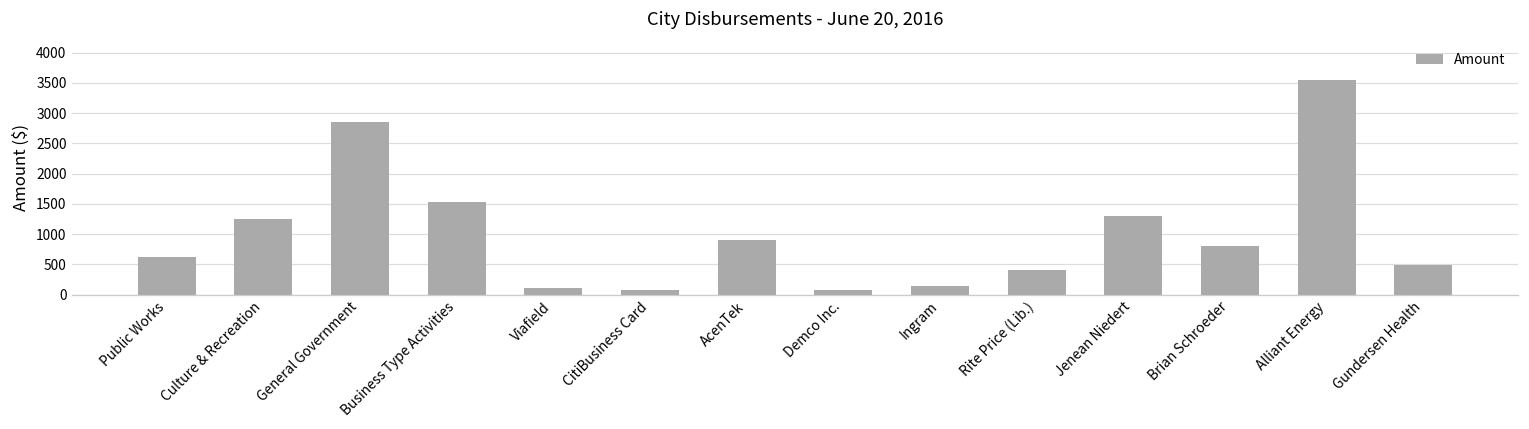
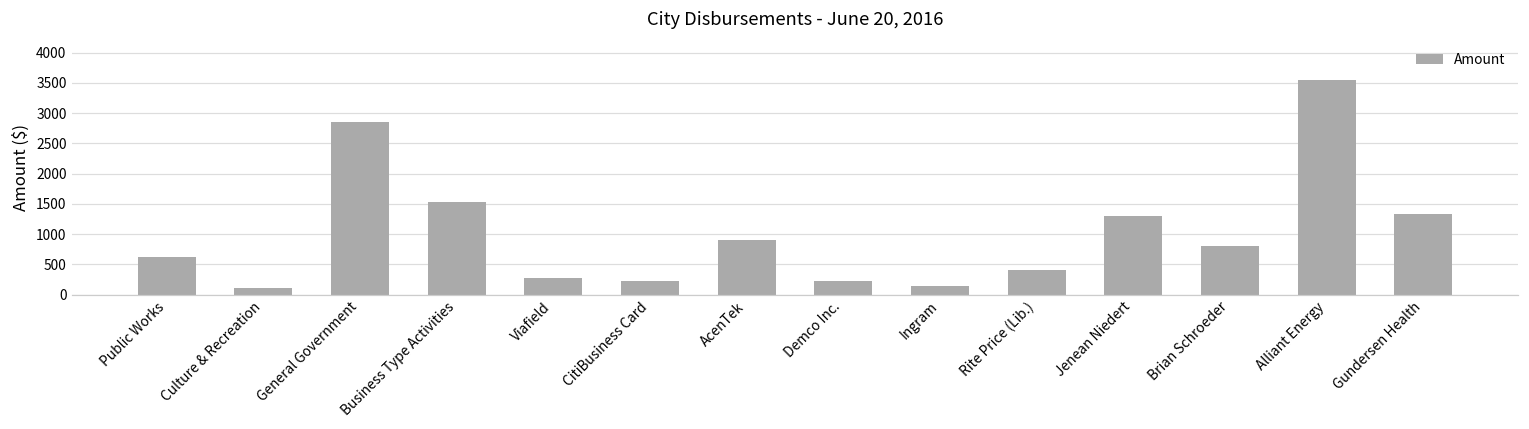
  {
    "Public Works": 600,
-   "Culture & Recreation": 1200,
+   "Culture & Recreation": 100,
    "General Government": 2900,
    "Business Type Activities": 1500,
-   "Viafield": 100,
-   "CitiBusiness Card": 100,
+   "Viafield": 300,
+   "CitiBusiness Card": 200,
    "AcenTek": 900,
-   "Demco Inc.": 100,
+   "Demco Inc.": 200,
    "Ingram": 100,
    "Rite Price (Lib.)": 400,
    "Jenean Niedert": 1300,
    "Brian Schroeder": 800,
    "Alliant Energy": 3600,
-   "Gundersen Health": 500
+   "Gundersen Health": 1300
  }
